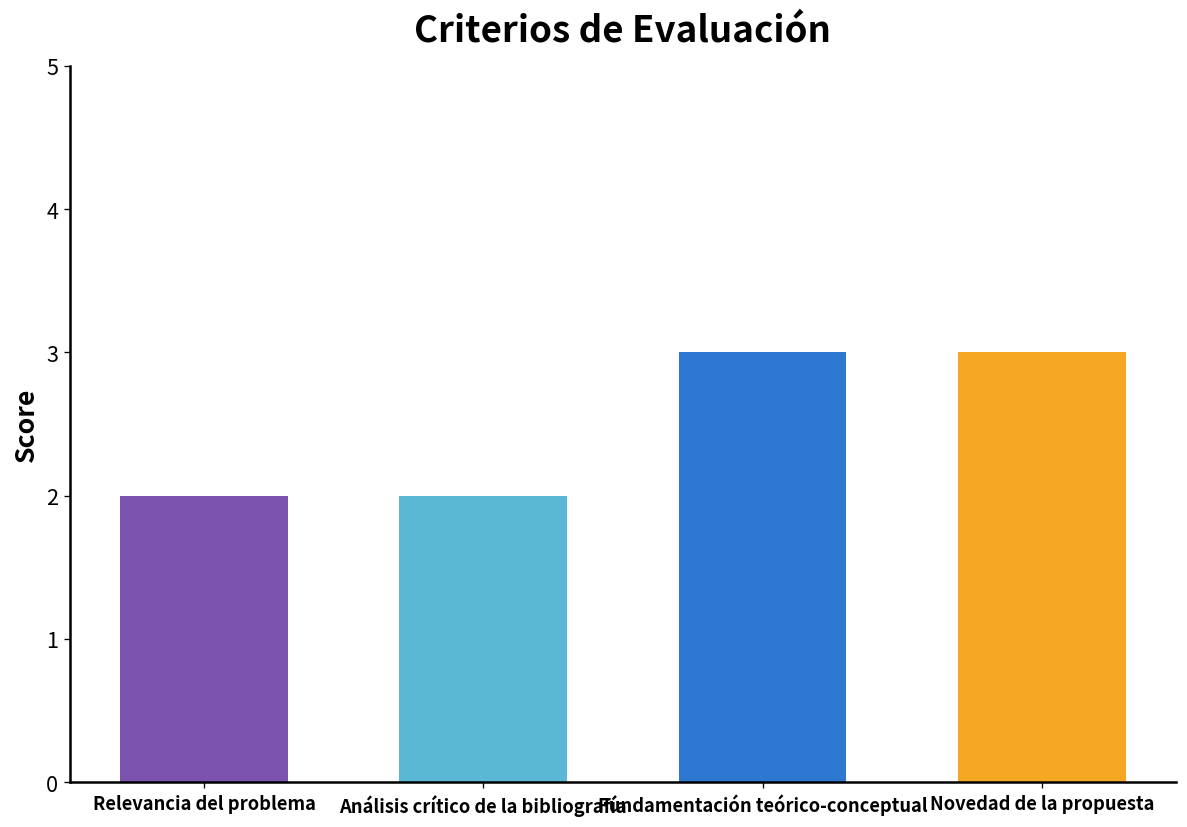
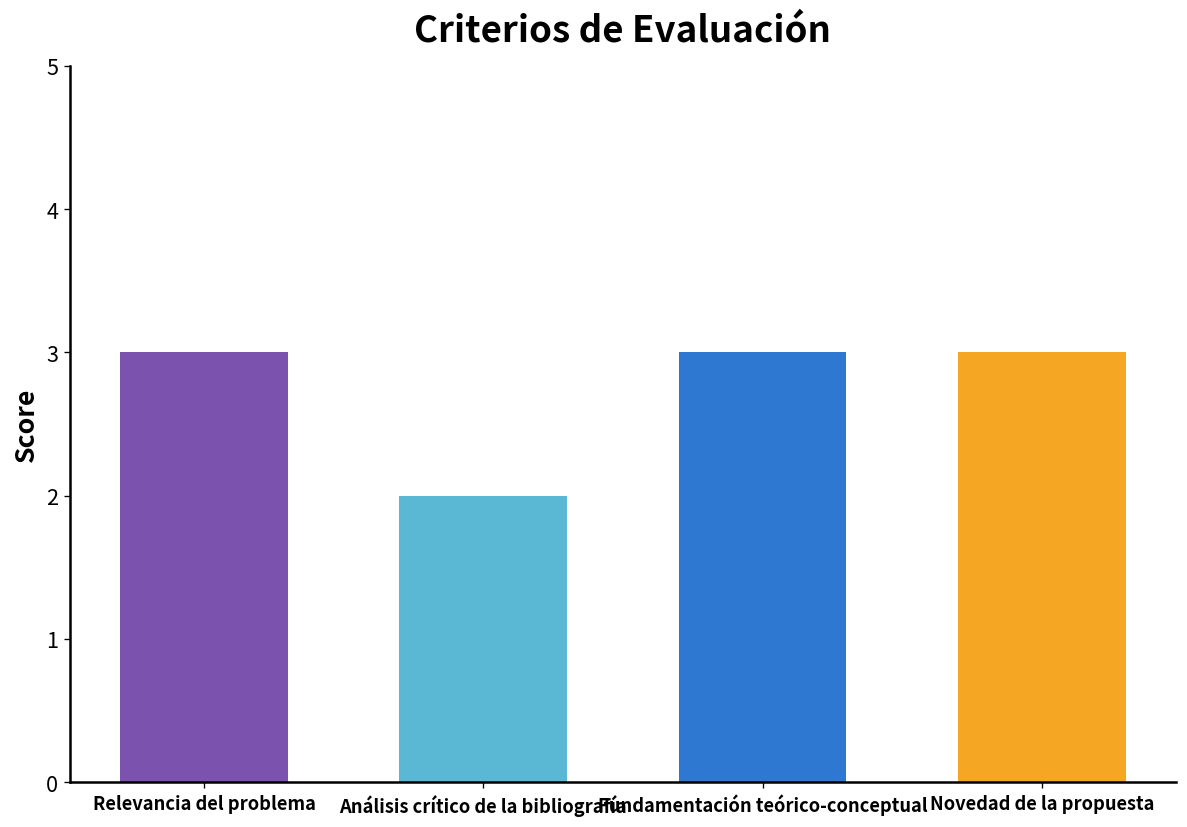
  {
-   "Relevancia del problema": 2,
+   "Relevancia del problema": 3,
    "Análisis crítico de la bibliografía": 2,
    "Fundamentación teórico-conceptual": 3,
    "Novedad de la propuesta": 3
  }
